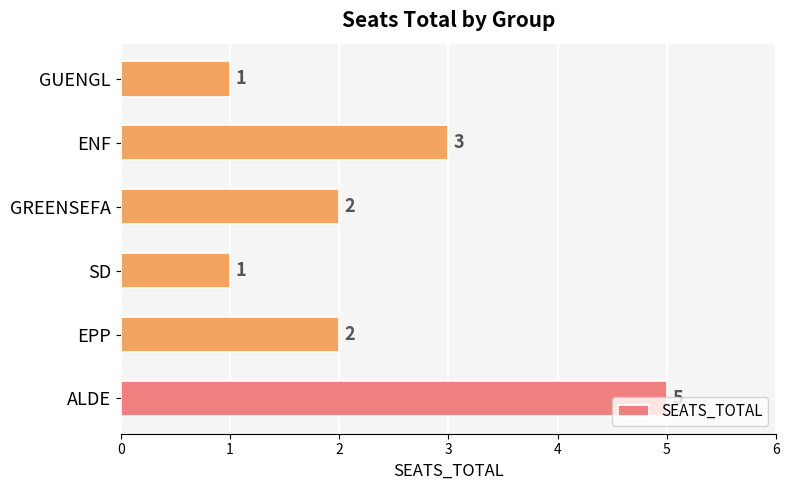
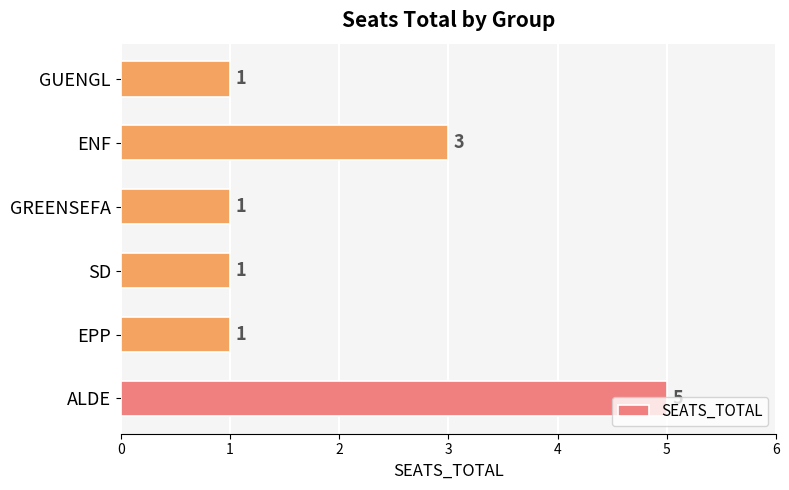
  {
    "GUENGL": 1,
    "ENF": 3,
-   "GREENSEFA": 2,
+   "GREENSEFA": 1,
    "SD": 1,
-   "EPP": 2
+   "EPP": 1
  }
